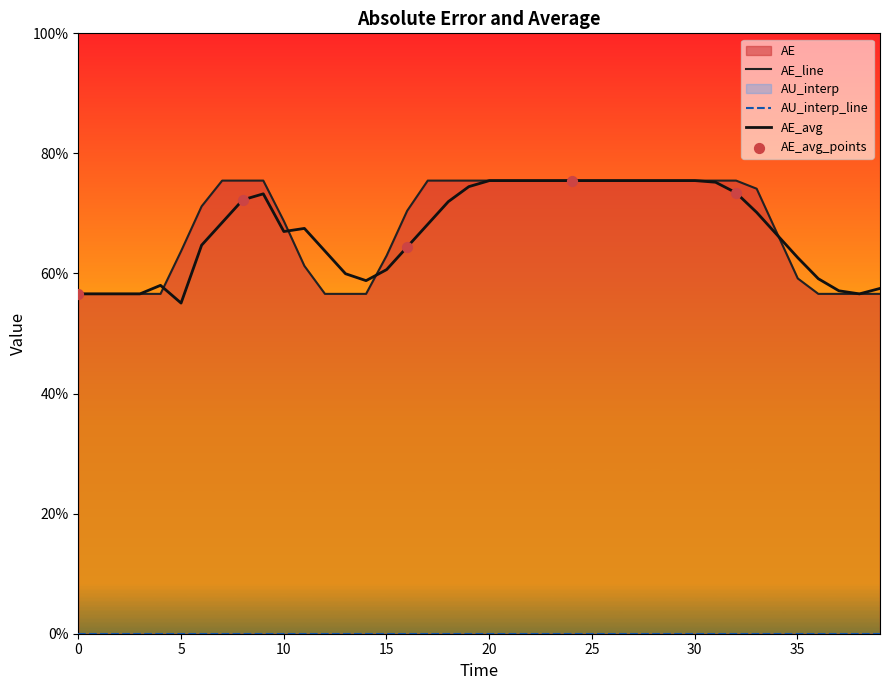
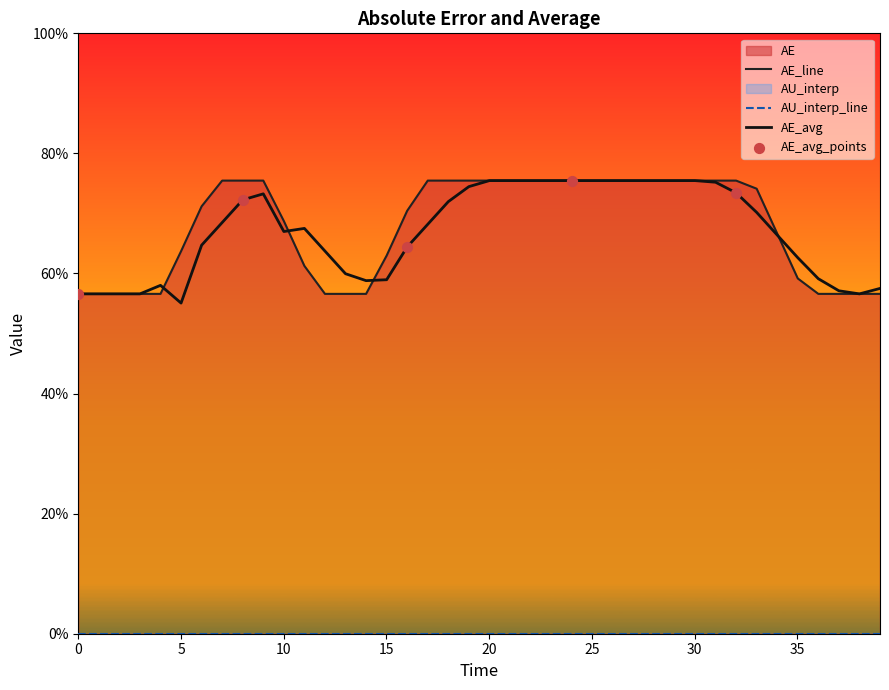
  {
    "AU_interp": {
      "0": "0%",
      "5": "0%",
      "10": "0%",
      "15": "0%",
      "20": "0%",
      "25": "0%"
    },
    "AE_avg": {
      "5": "55%",
      "10": "67%",
-     "15": "61%"
+     "15": "59%"
    }
  }
